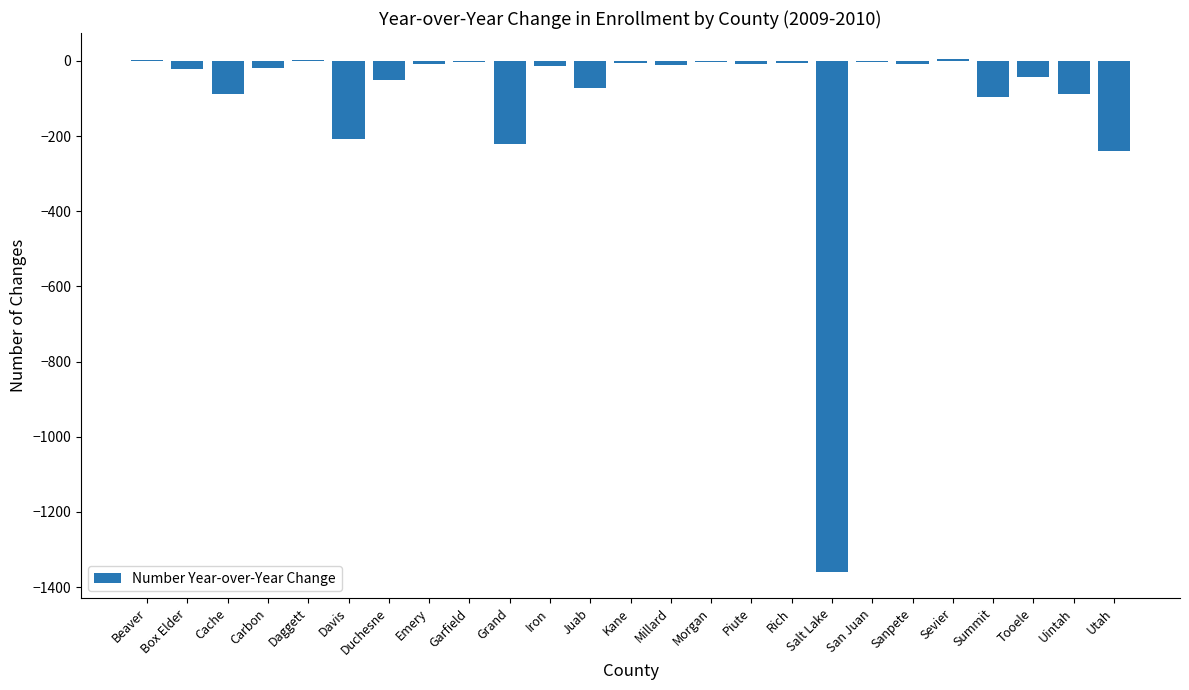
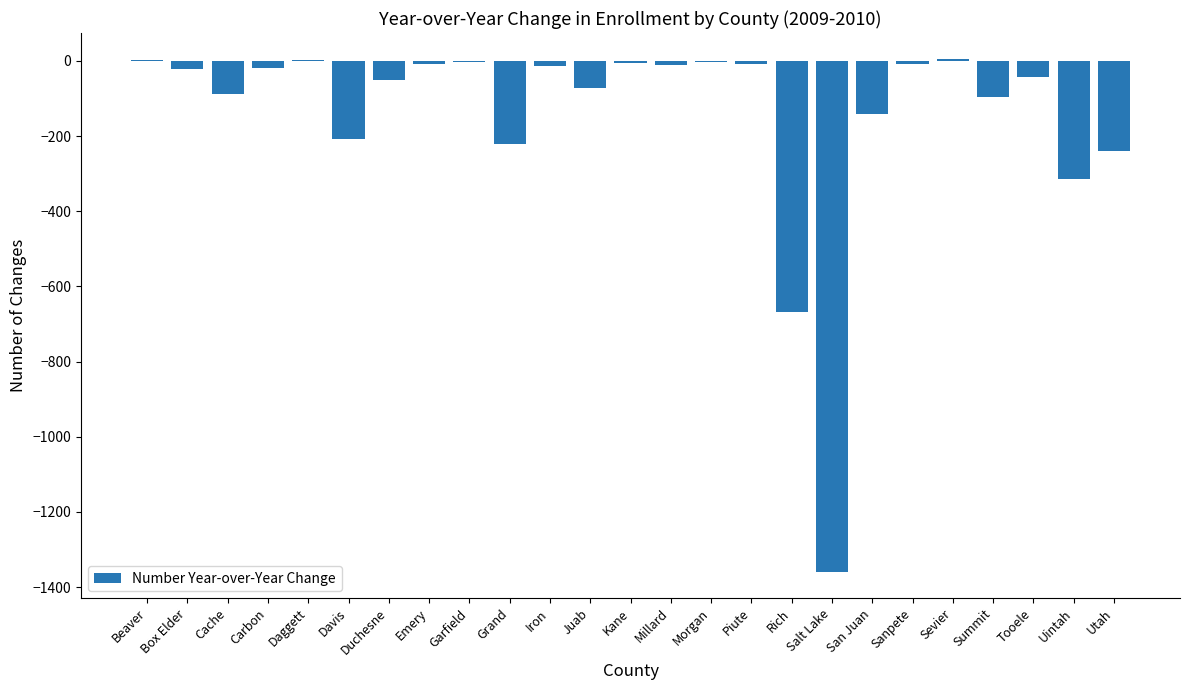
  {
    "Box Elder": -20,
    "Cache": -90,
    "Carbon": -20,
    "Davis": -210,
    "Duchesne": -50,
    "Emery": -10,
    "Grand": -220,
    "Iron": -10,
    "Juab": -70,
    "Millard": -10,
    "Piute": -10,
-   "Rich": -10,
+   "Rich": -670,
    "Salt Lake": -1360,
-   "San Juan": 0,
+   "San Juan": -140,
    "Sanpete": -10,
    "Summit": -100,
    "Tooele": -40,
-   "Uintah": -90,
+   "Uintah": -310,
    "Utah": -240
  }
